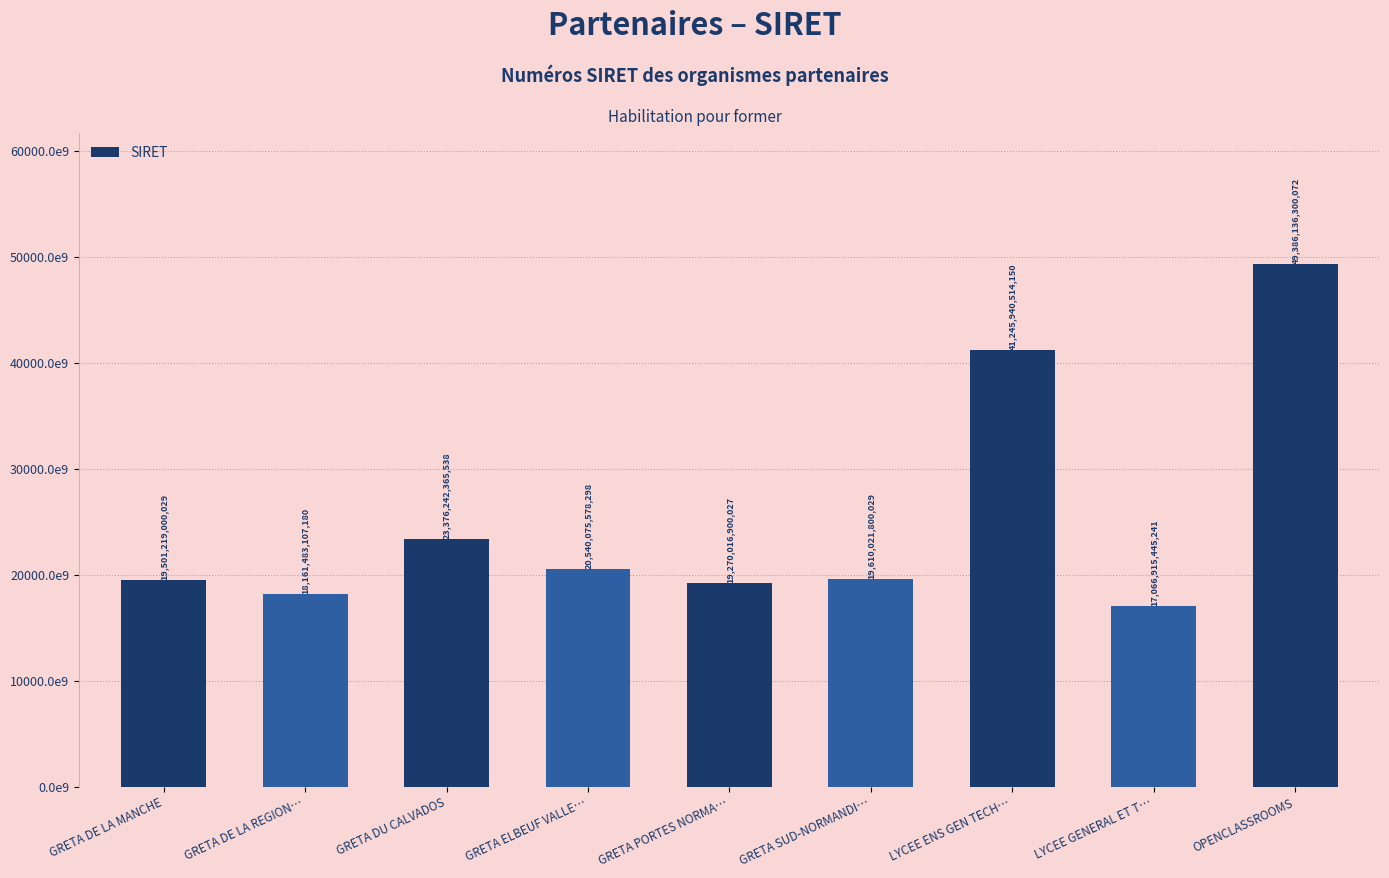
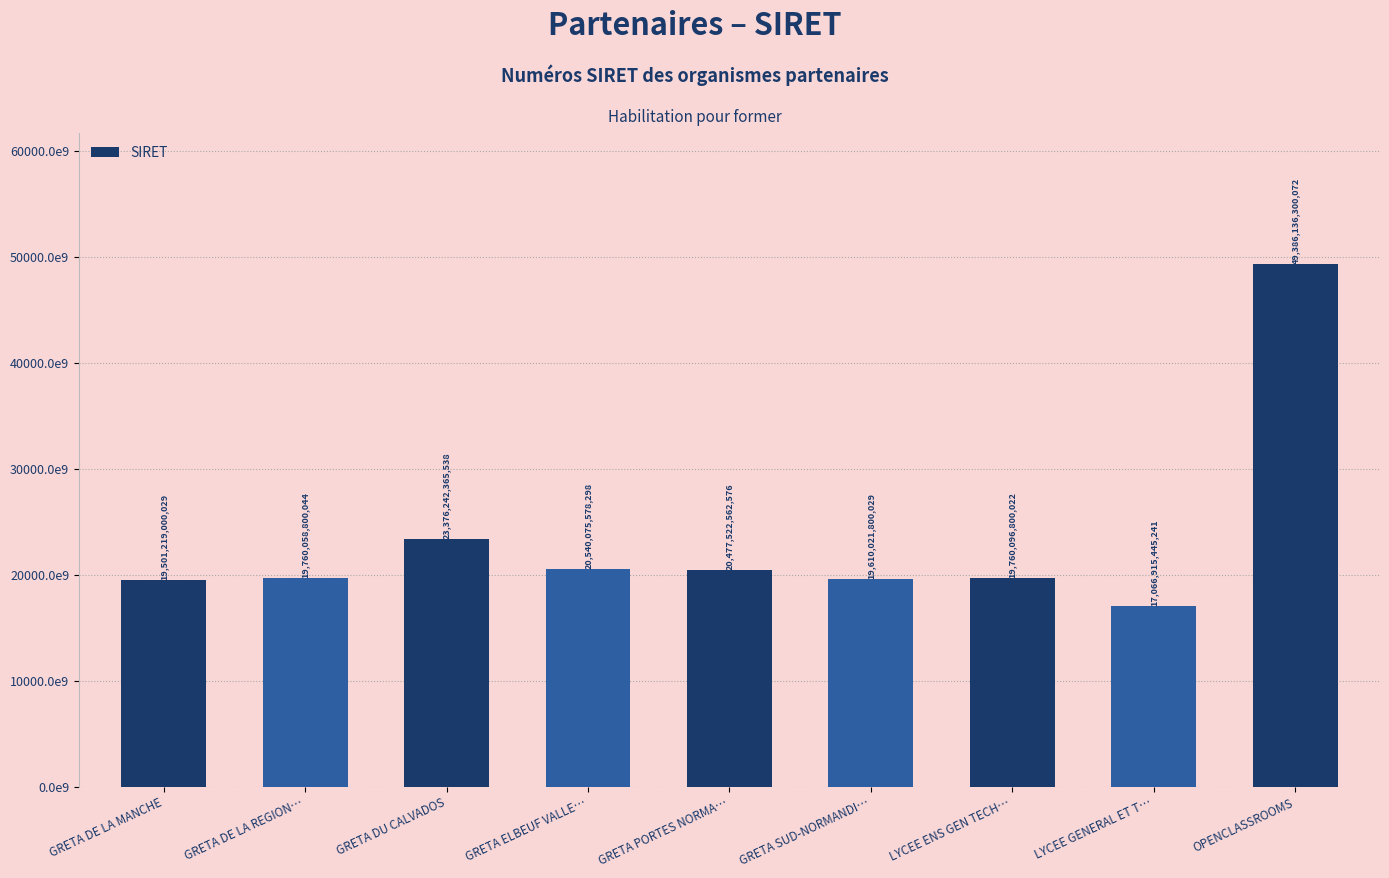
  {
    "GRETA DE LA MANCHE": "19,501,219,000,029",
-   "GRETA DE LA REGION…": "18,161,483,107,180",
+   "GRETA DE LA REGION…": "19,760,058,800,044",
    "GRETA DU CALVADOS": "23,376,242,365,538",
    "GRETA ELBEUF VALLE…": "20,540,075,578,298",
-   "GRETA PORTES NORMA…": "19,270,016,900,027",
+   "GRETA PORTES NORMA…": "20,477,522,562,576",
    "GRETA SUD-NORMANDI…": "19,610,021,800,029",
-   "LYCEE ENS GEN TECH…": "41,245,940,514,150",
+   "LYCEE ENS GEN TECH…": "19,760,096,800,022",
    "LYCEE GENERAL ET T…": "17,066,915,445,241",
    "OPENCLASSROOMS": "49,386,136,300,072"
  }
